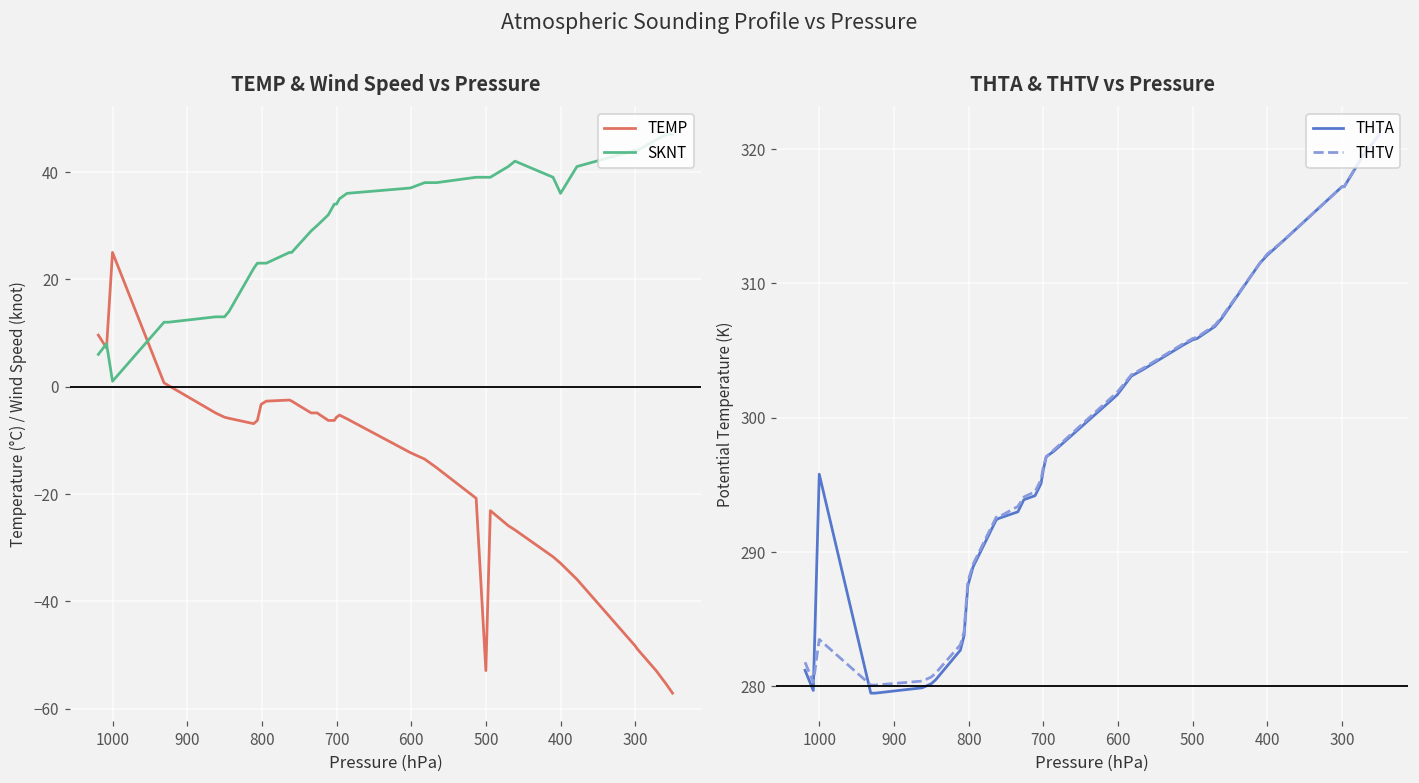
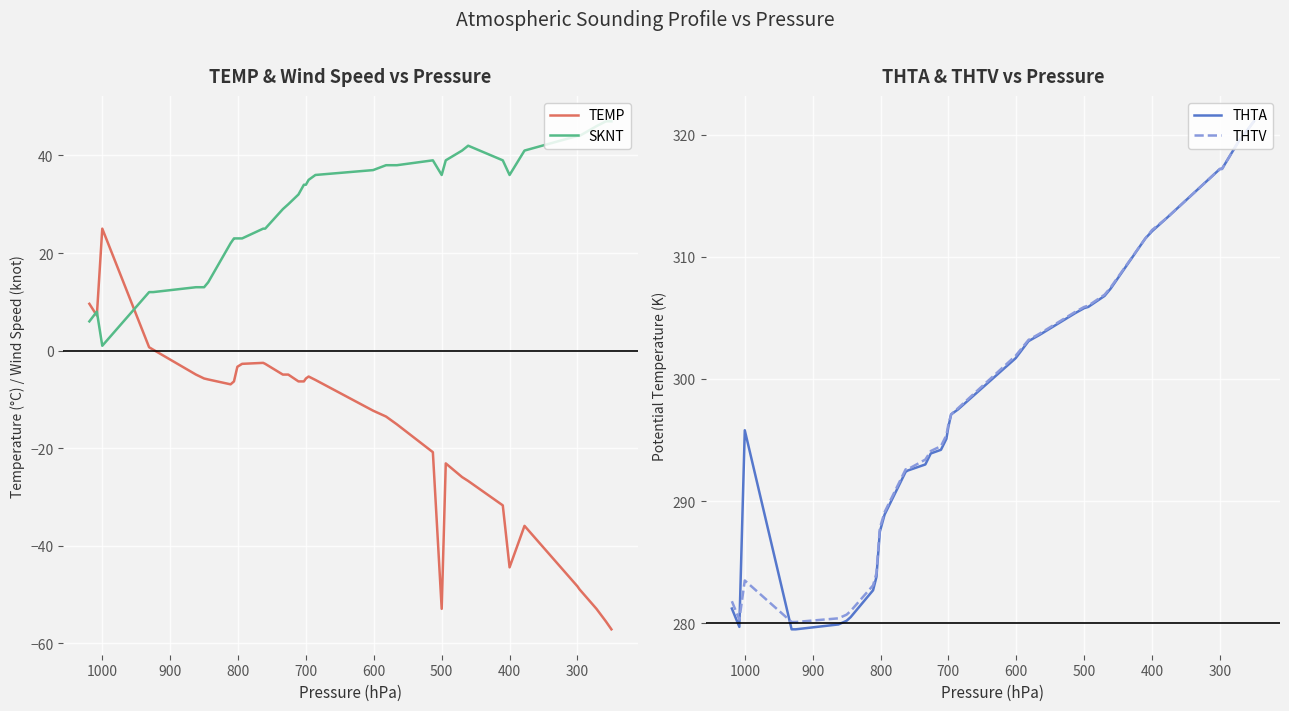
  {
    "TEMP & Wind Speed vs Pressure": {
      "TEMP": {
        "1000": 25,
        "700": -6,
        "500": -53,
-       "400": -33,
+       "400": -44,
        "300": -48
      },
      "SKNT": {
        "1000": 1,
        "700": 34,
-       "500": 39,
+       "500": 36,
        "400": 36
      }
    },
    "THTA & THTV vs Pressure": {
      "THTA": {
        "1000": 295.8
      },
      "THTV": {
        "1000": 283.5
      }
    }
  }
